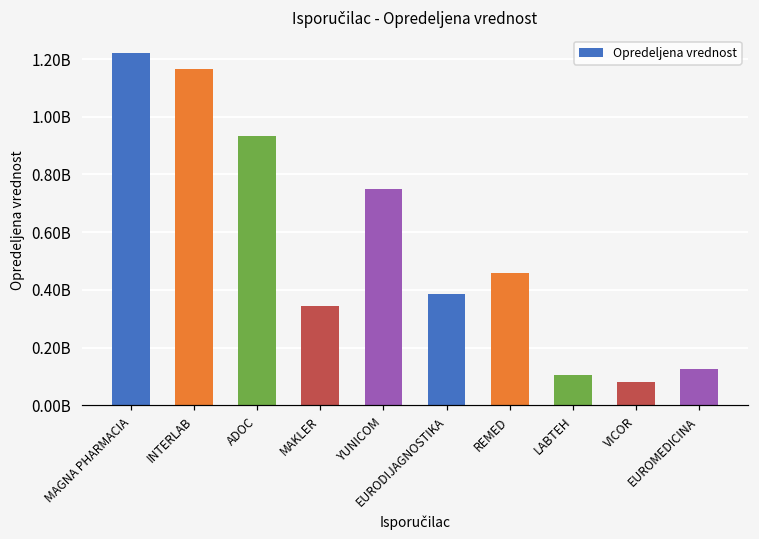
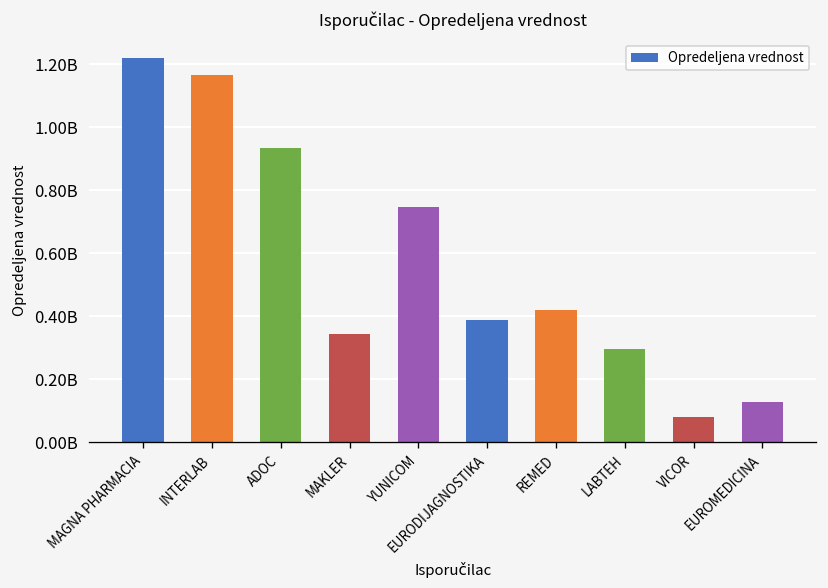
  {
    "MAGNA PHARMACIA": 1220000000,
    "INTERLAB": 1160000000,
    "ADOC": 930000000,
    "MAKLER": 340000000,
    "YUNICOM": 750000000,
    "EURODIJAGNOSTIKA": 390000000,
-   "REMED": 460000000,
-   "LABTEH": 100000000,
+   "REMED": 420000000,
+   "LABTEH": 300000000,
    "VICOR": 80000000,
    "EUROMEDICINA": 130000000
  }
